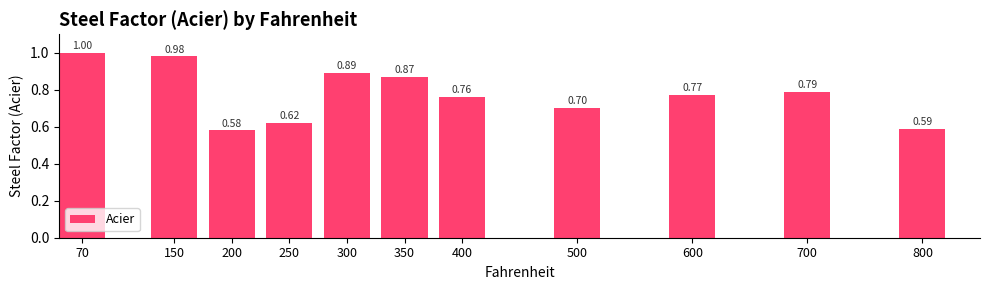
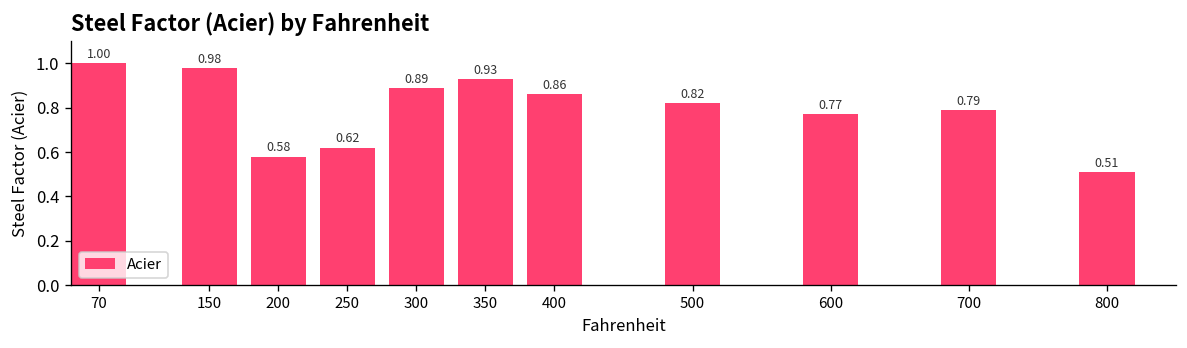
  {
    "70": 1.00,
    "150": 0.98,
    "200": 0.58,
    "250": 0.62,
    "300": 0.89,
-   "350": 0.87,
-   "400": 0.76,
-   "500": 0.70,
+   "350": 0.93,
+   "400": 0.86,
+   "500": 0.82,
    "600": 0.77,
    "700": 0.79,
-   "800": 0.59
+   "800": 0.51
  }
